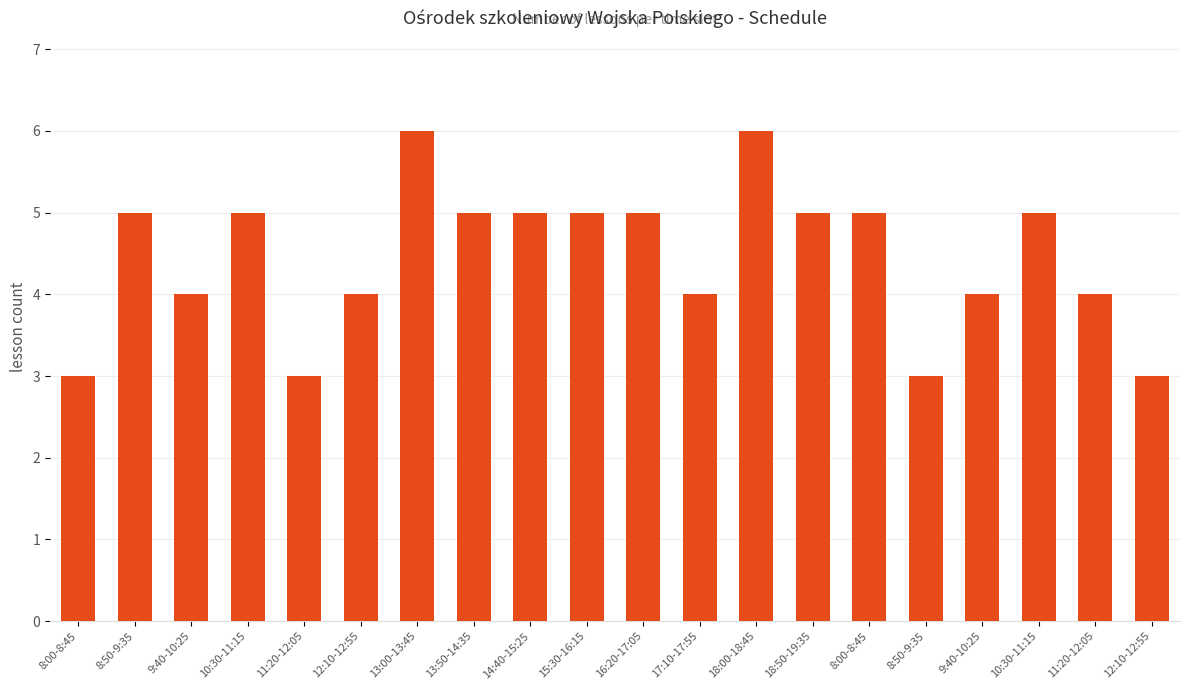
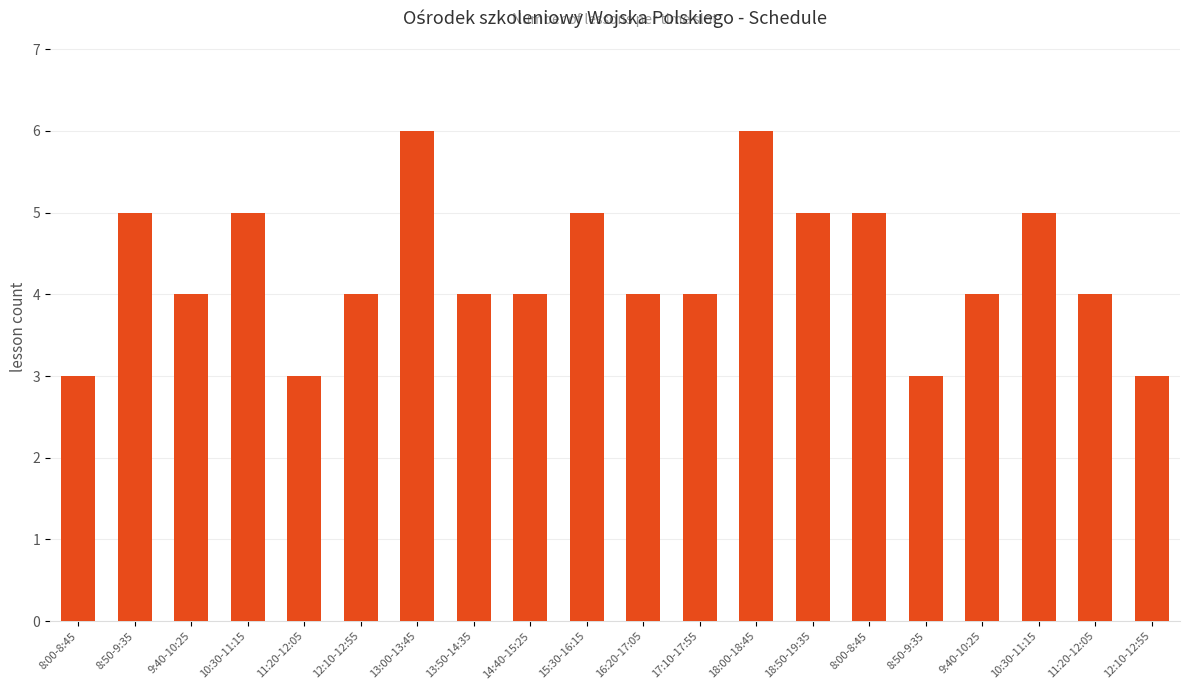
  {
    "13:00-13:45": 6,
-   "13:50-14:35": 5,
-   "14:40-15:25": 5,
+   "13:50-14:35": 4,
+   "14:40-15:25": 4,
    "15:30-16:15": 5,
-   "16:20-17:05": 5,
+   "16:20-17:05": 4,
    "17:10-17:55": 4,
    "18:00-18:45": 6,
    "18:50-19:35": 5
  }
